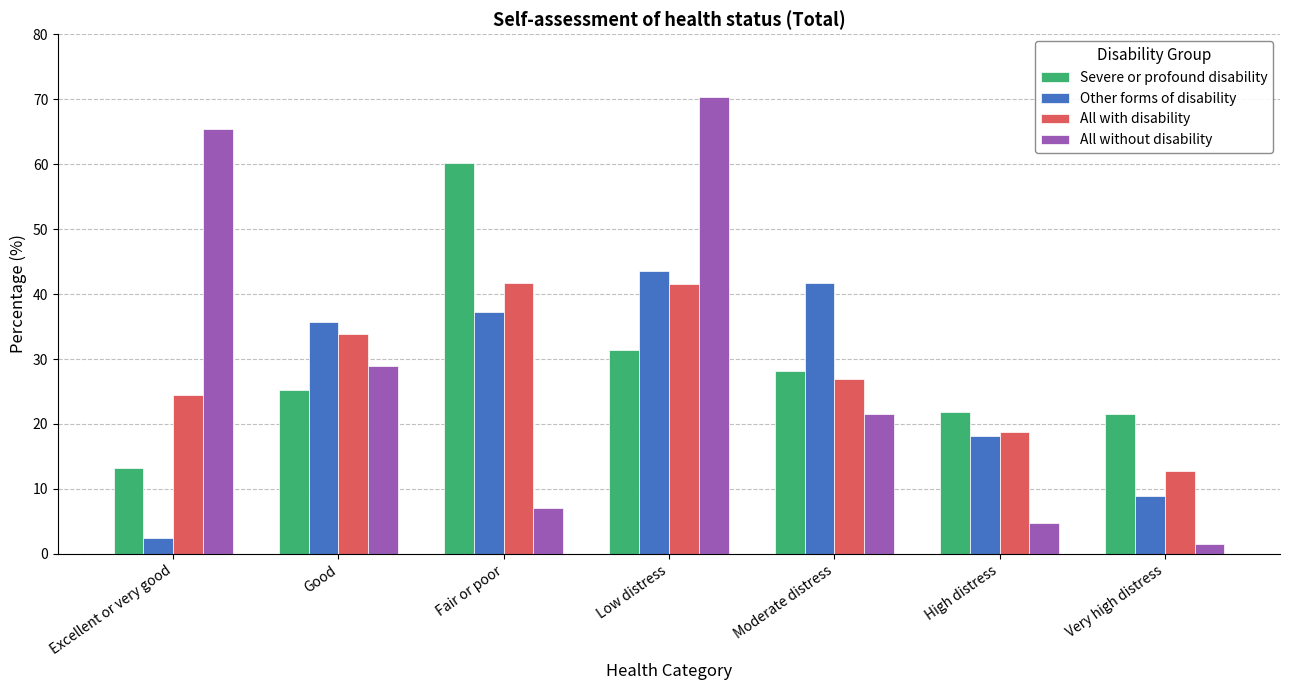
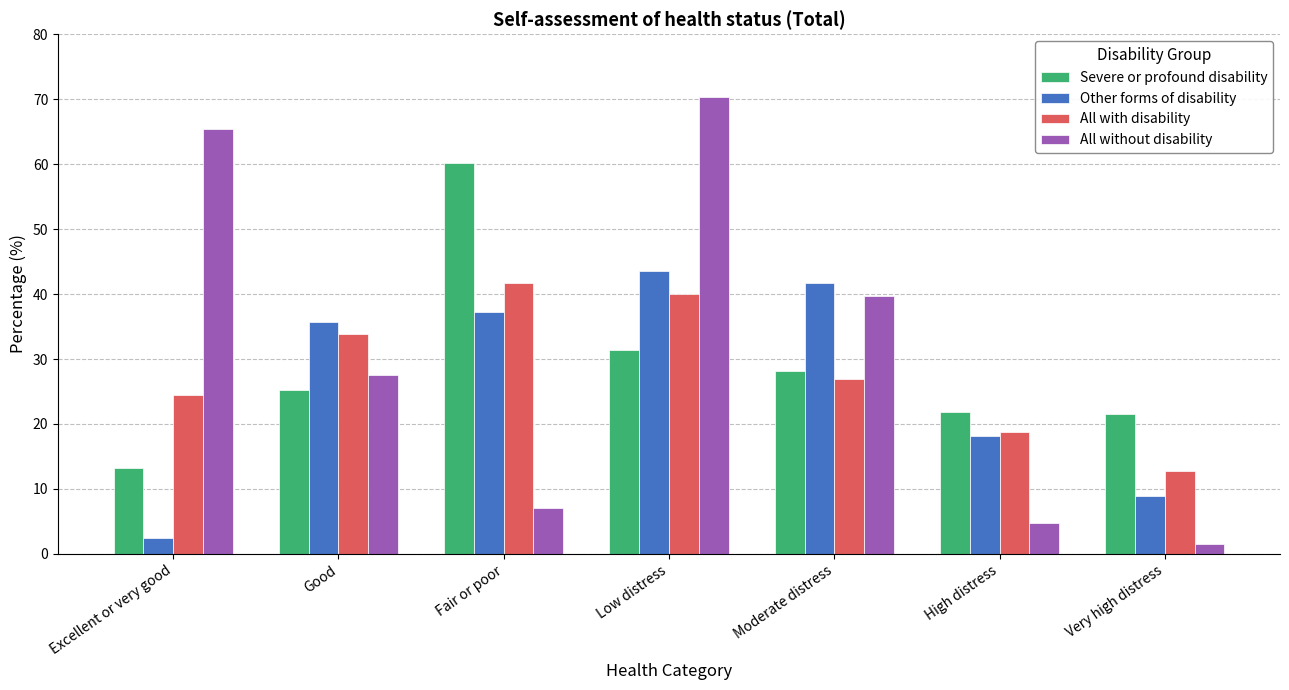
  {
    "Severe or profound disability": {
      "Excellent or very good": 13,
      "Good": 25,
      "Fair or poor": 60,
      "Low distress": 31,
      "Moderate distress": 28,
      "High distress": 22,
      "Very high distress": 22
    },
    "Other forms of disability": {
      "Excellent or very good": 3,
      "Good": 36,
      "Fair or poor": 37,
      "Low distress": 44,
      "Moderate distress": 42,
      "High distress": 18,
      "Very high distress": 9
    },
    "All with disability": {
      "Excellent or very good": 25,
      "Good": 34,
      "Fair or poor": 42,
-     "Low distress": 42,
+     "Low distress": 40,
      "Moderate distress": 27,
      "High distress": 19,
      "Very high distress": 13
    },
    "All without disability": {
      "Excellent or very good": 65,
-     "Good": 29,
+     "Good": 28,
      "Fair or poor": 7,
      "Low distress": 70,
-     "Moderate distress": 22,
+     "Moderate distress": 40,
      "High distress": 5,
      "Very high distress": 2
    }
  }
